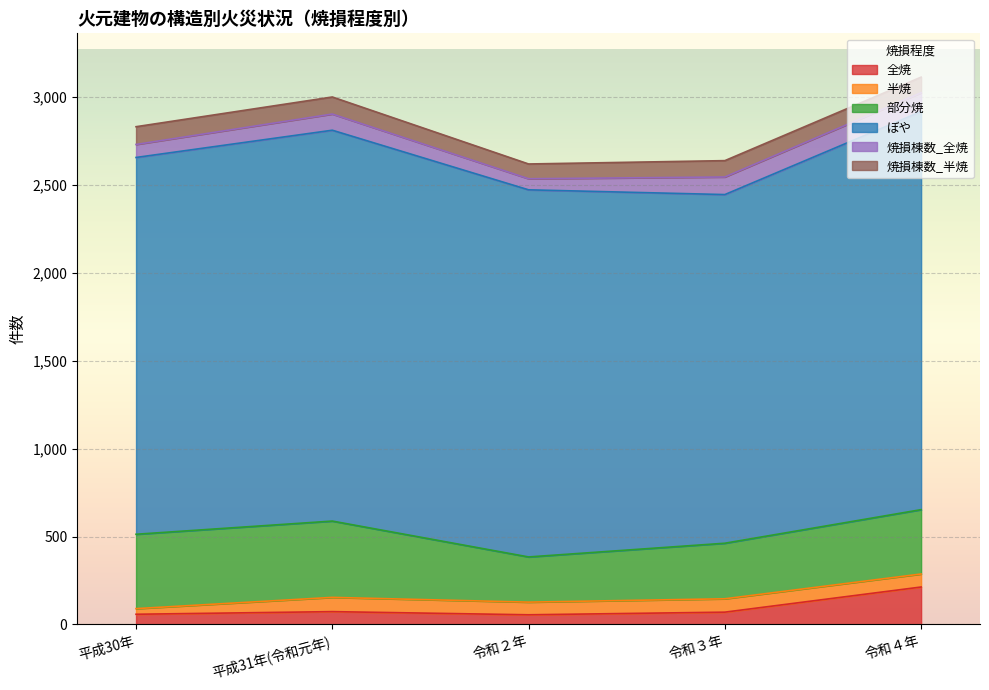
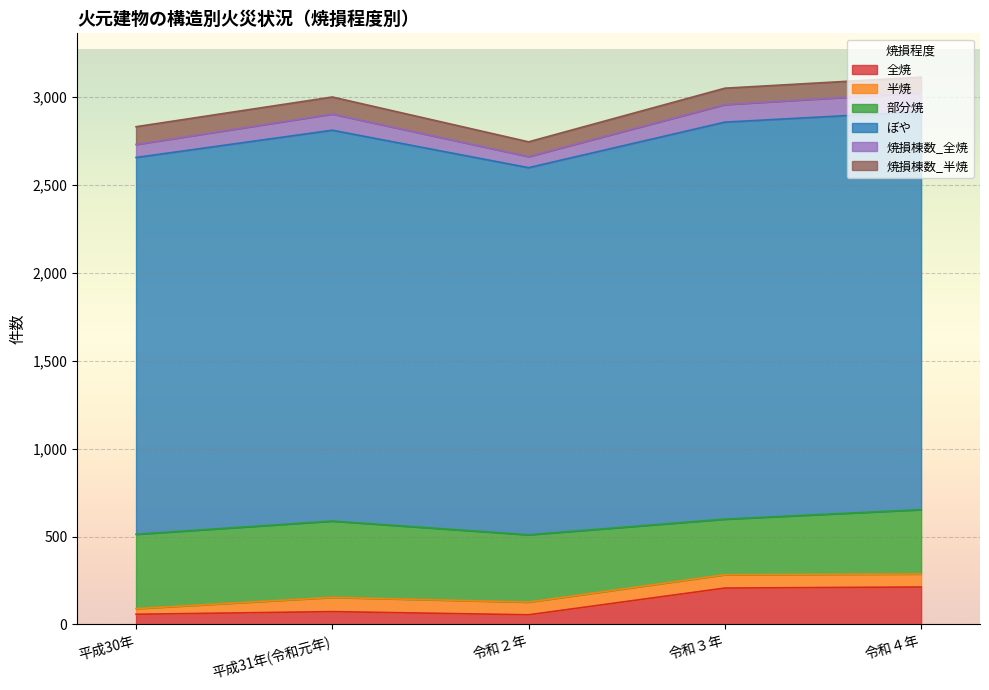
  {
    "全焼": {
      "平成30年": "60",
      "平成31年(令和元年)": "70",
      "令和２年": "60",
-     "令和３年": "70",
+     "令和３年": "210",
      "令和４年": "210"
    },
    "半焼": {
      "平成30年": "30",
      "平成31年(令和元年)": "80",
      "令和２年": "70",
      "令和３年": "80",
      "令和４年": "70"
    },
    "部分焼": {
      "平成30年": "420",
      "平成31年(令和元年)": "430",
-     "令和２年": "260",
+     "令和２年": "380",
      "令和３年": "320",
      "令和４年": "370"
    },
    "ぼや": {
      "平成30年": "2,140",
      "平成31年(令和元年)": "2,220",
      "令和２年": "2,090",
-     "令和３年": "1,980"
+     "令和３年": "2,260"
    },
    "焼損棟数_全焼": {
      "平成30年": "70",
      "平成31年(令和元年)": "90",
      "令和２年": "60",
      "令和３年": "100"
    },
    "焼損棟数_半焼": {
      "平成30年": "100",
      "平成31年(令和元年)": "100",
      "令和２年": "80",
      "令和３年": "90"
    }
  }
